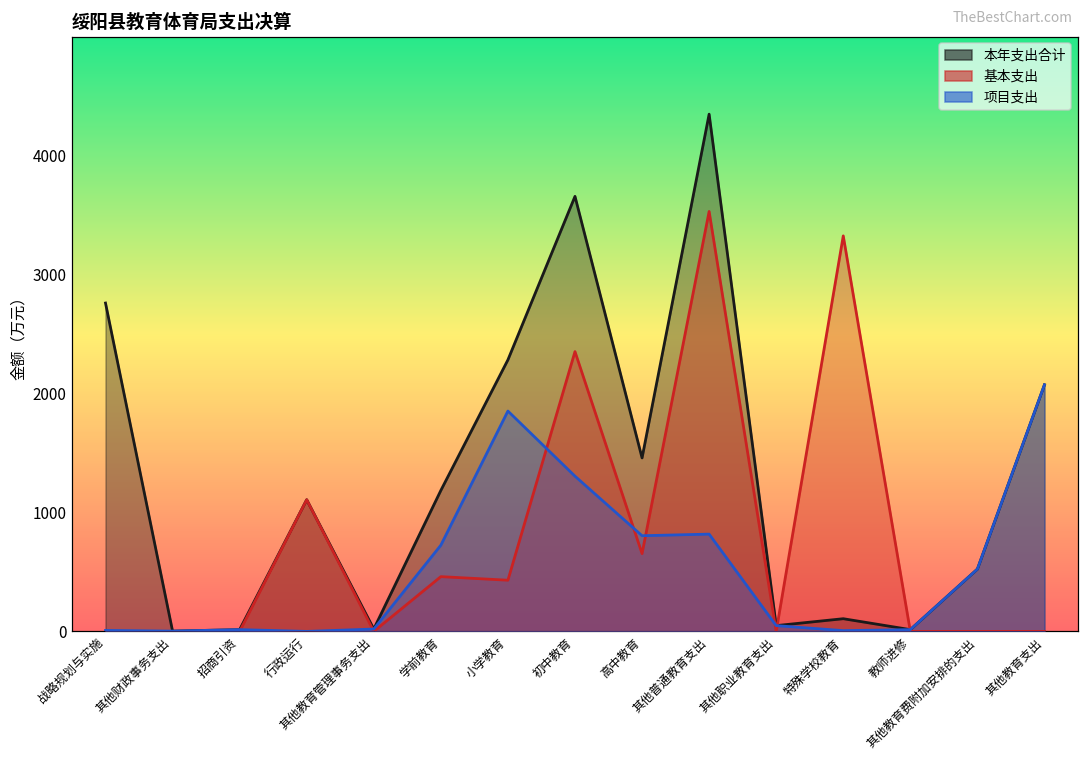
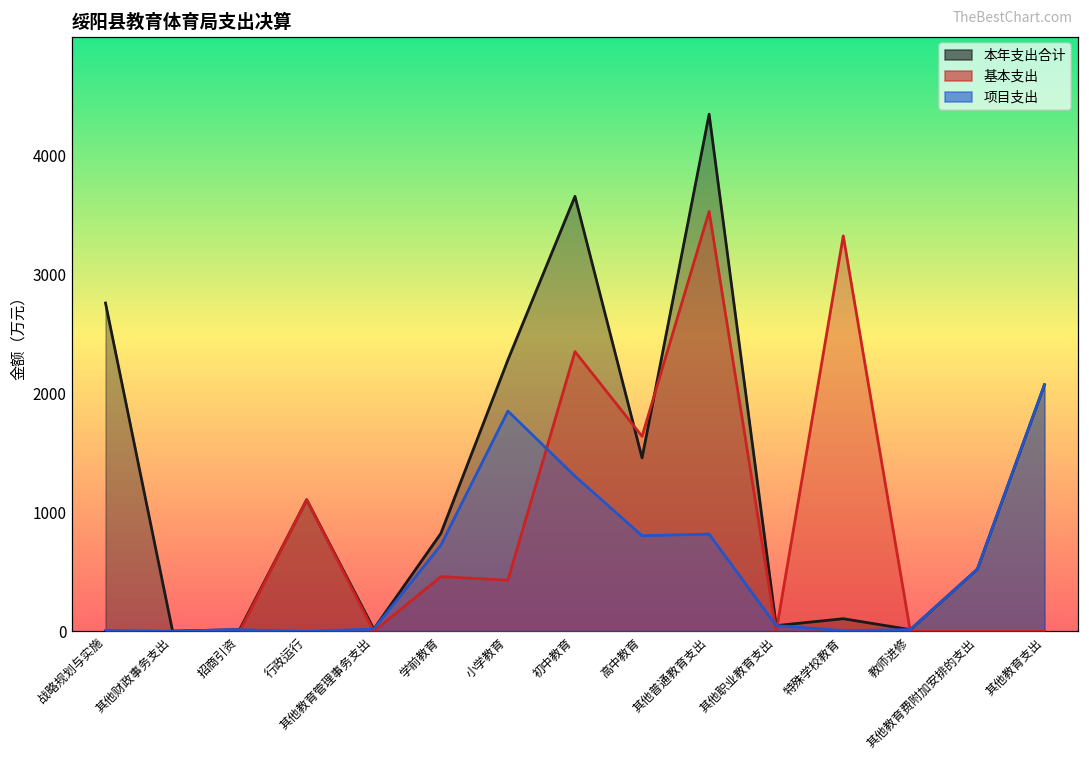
  {
    "本年支出合计": {
      "战略规划与实施": 2760,
-     "学前教育": 1180,
+     "学前教育": 820,
      "小学教育": 2280,
      "初中教育": 3650,
      "高中教育": 1460,
      "其他普通教育支出": 4340,
      "特殊学校教育": 110
    },
    "基本支出": {
      "学前教育": 460,
      "小学教育": 430,
      "初中教育": 2350,
-     "高中教育": 650,
+     "高中教育": 1640,
      "其他普通教育支出": 3530,
      "其他职业教育支出": 0,
      "特殊学校教育": 3320,
      "其他教育费附加安排的支出": 0,
      "其他教育支出": 0
    },
    "项目支出": {
      "行政运行": 0,
      "学前教育": 720,
      "小学教育": 1850,
      "初中教育": 1300,
      "高中教育": 800,
      "其他普通教育支出": 820,
      "特殊学校教育": 10
    }
  }
